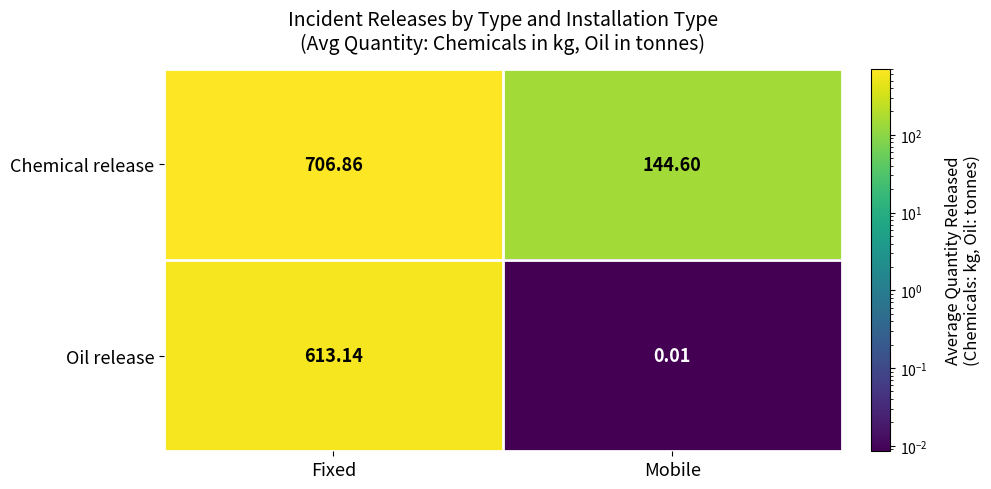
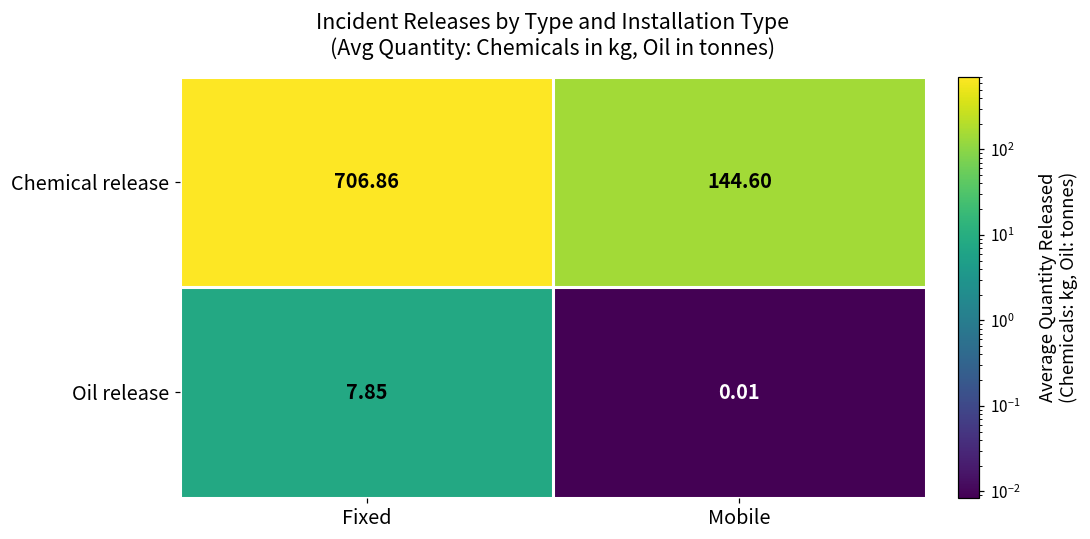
  {
    "Chemical release": {
      "Fixed": 706.86,
      "Mobile": 144.60
    },
    "Oil release": {
-     "Fixed": 613.14,
+     "Fixed": 7.85,
      "Mobile": 0.01
    }
  }
